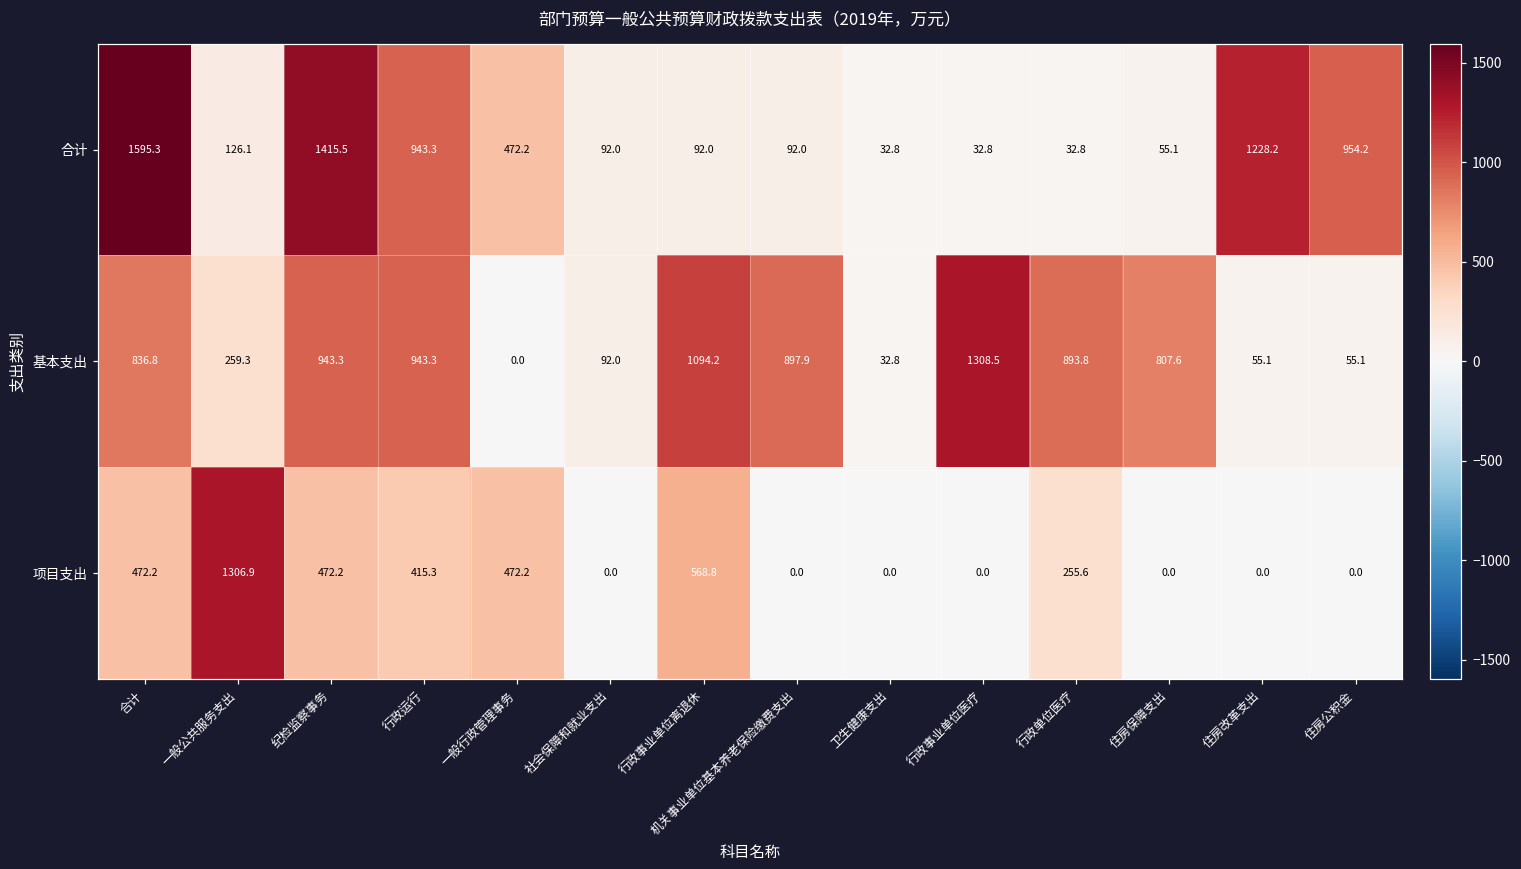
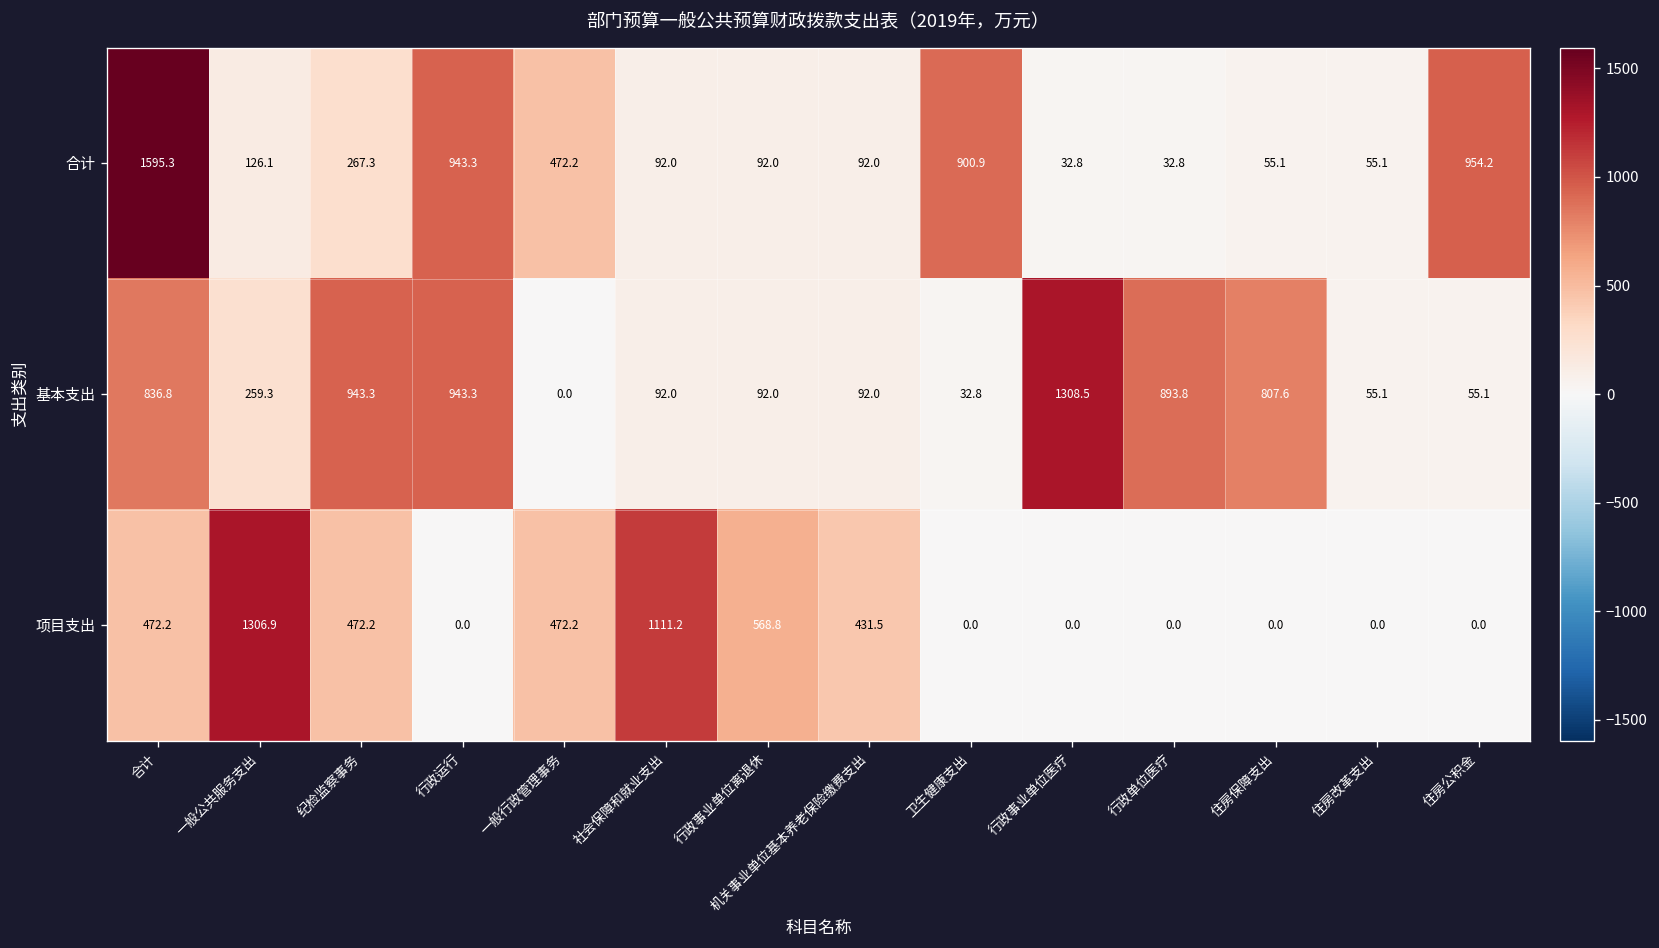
  {
    "合计": {
      "合计": 1595.3,
      "一般公共服务支出": 126.1,
-     "纪检监察事务": 1415.5,
+     "纪检监察事务": 267.3,
      "行政运行": 943.3,
      "一般行政管理事务": 472.2,
      "社会保障和就业支出": 92.0,
      "行政事业单位离退休": 92.0,
      "机关事业单位基本养老保险缴费支出": 92.0,
-     "卫生健康支出": 32.8,
+     "卫生健康支出": 900.9,
      "行政事业单位医疗": 32.8,
      "行政单位医疗": 32.8,
      "住房保障支出": 55.1,
-     "住房改革支出": 1228.2,
+     "住房改革支出": 55.1,
      "住房公积金": 954.2
    },
    "基本支出": {
      "合计": 836.8,
      "一般公共服务支出": 259.3,
      "纪检监察事务": 943.3,
      "行政运行": 943.3,
      "一般行政管理事务": 0.0,
      "社会保障和就业支出": 92.0,
-     "行政事业单位离退休": 1094.2,
-     "机关事业单位基本养老保险缴费支出": 897.9,
+     "行政事业单位离退休": 92.0,
+     "机关事业单位基本养老保险缴费支出": 92.0,
      "卫生健康支出": 32.8,
      "行政事业单位医疗": 1308.5,
      "行政单位医疗": 893.8,
      "住房保障支出": 807.6,
      "住房改革支出": 55.1,
      "住房公积金": 55.1
    },
    "项目支出": {
      "合计": 472.2,
      "一般公共服务支出": 1306.9,
      "纪检监察事务": 472.2,
-     "行政运行": 415.3,
+     "行政运行": 0.0,
      "一般行政管理事务": 472.2,
-     "社会保障和就业支出": 0.0,
+     "社会保障和就业支出": 1111.2,
      "行政事业单位离退休": 568.8,
-     "机关事业单位基本养老保险缴费支出": 0.0,
+     "机关事业单位基本养老保险缴费支出": 431.5,
      "卫生健康支出": 0.0,
      "行政事业单位医疗": 0.0,
-     "行政单位医疗": 255.6,
+     "行政单位医疗": 0.0,
      "住房保障支出": 0.0,
      "住房改革支出": 0.0,
      "住房公积金": 0.0
    }
  }
